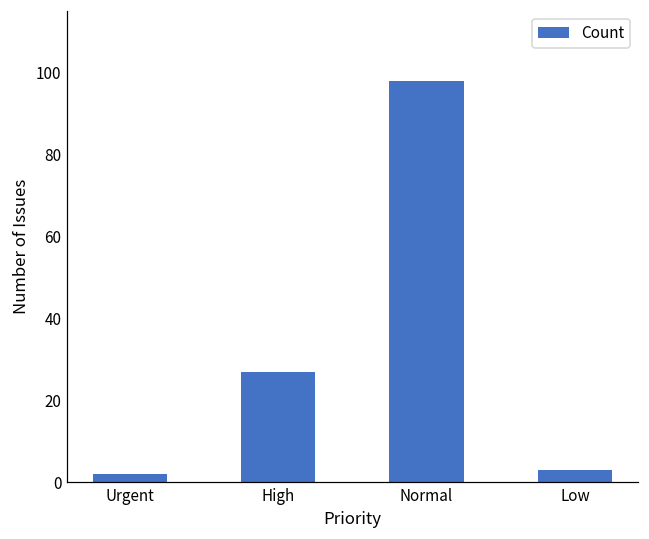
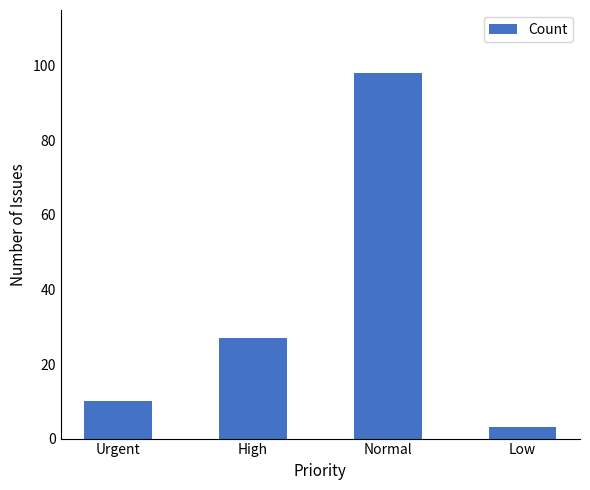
  {
-   "Urgent": 2,
+   "Urgent": 10,
    "High": 27,
    "Normal": 98,
    "Low": 3
  }
